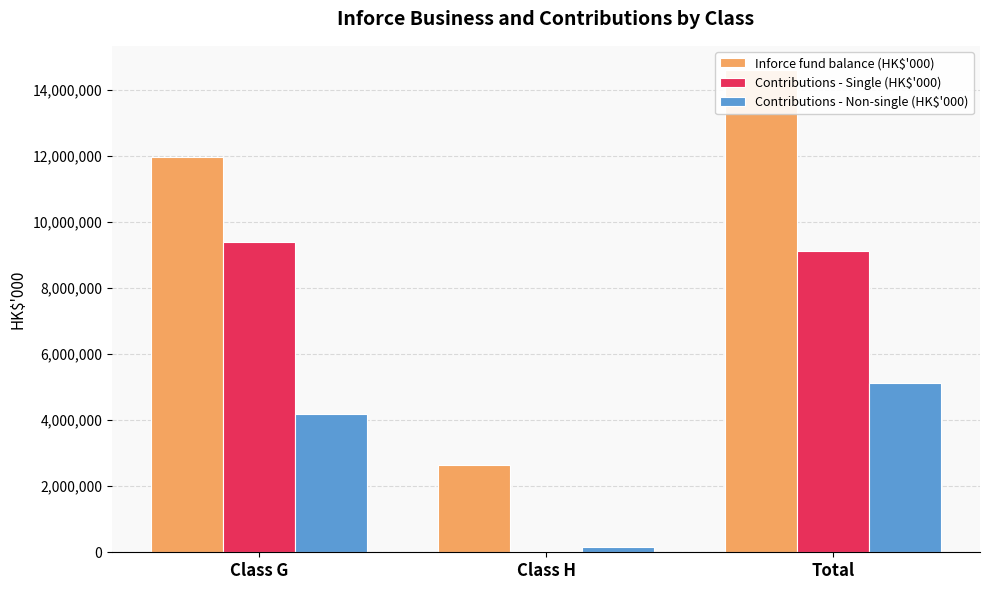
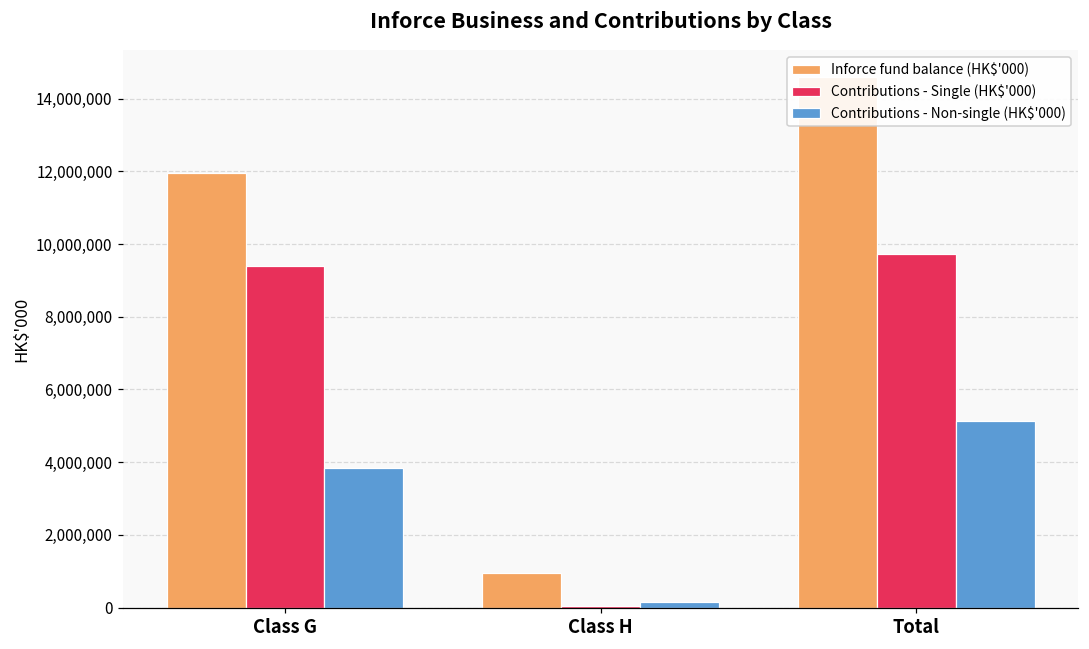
  {
    "Inforce fund balance (HK$'000)": {
      "Class G": "12,000,000",
-     "Class H": "2,600,000"
+     "Class H": "900,000"
    },
    "Contributions - Single (HK$'000)": {
      "Class G": "9,400,000",
-     "Total": "9,100,000"
+     "Total": "9,700,000"
    },
    "Contributions - Non-single (HK$'000)": {
-     "Class G": "4,200,000",
+     "Class G": "3,800,000",
      "Class H": "200,000",
      "Total": "5,100,000"
    }
  }
